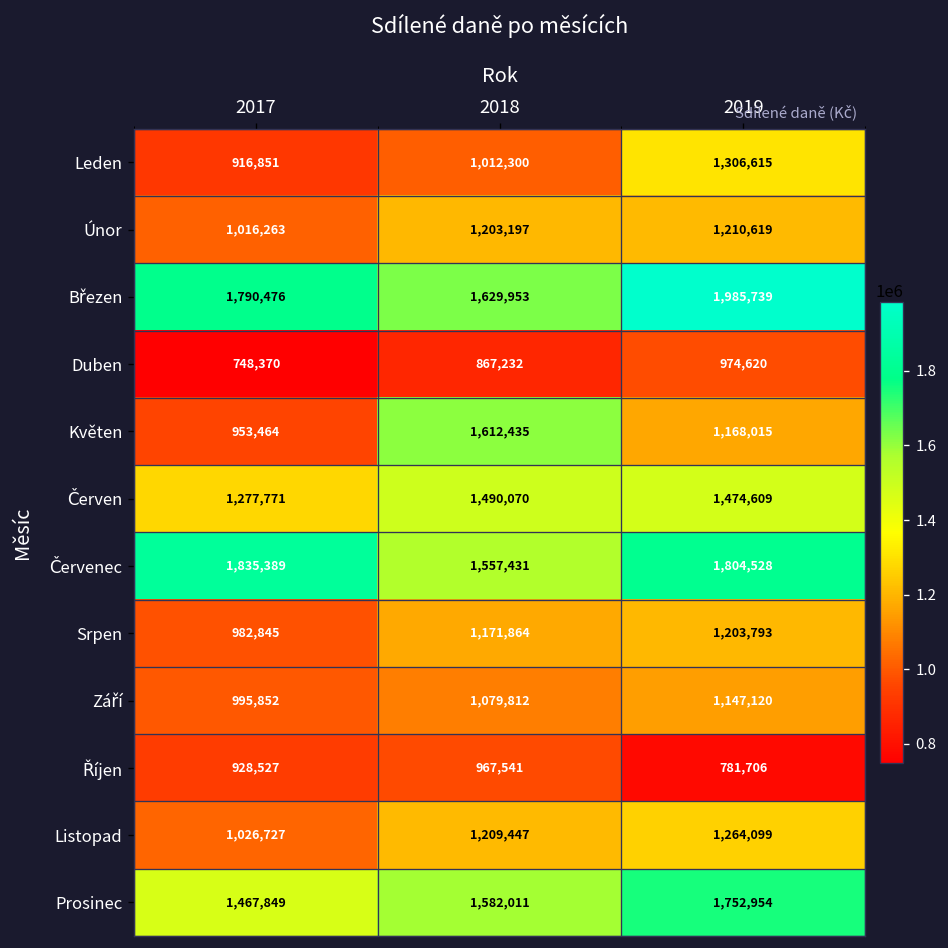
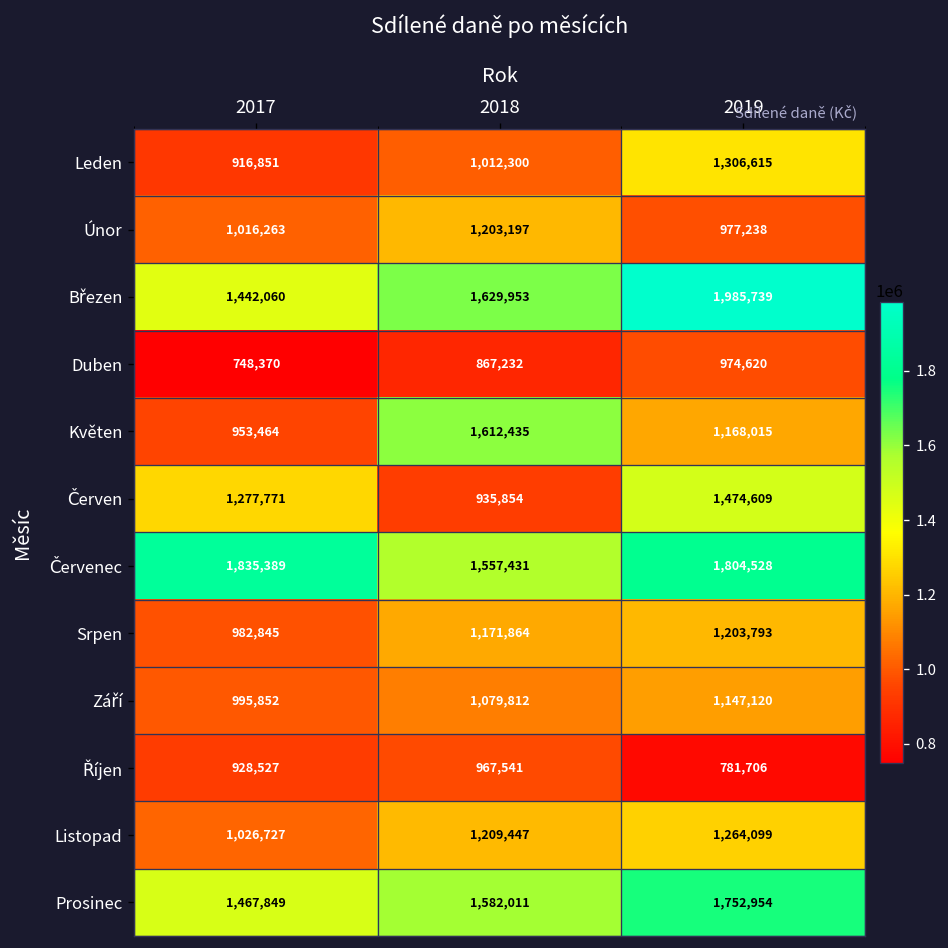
  {
    "Leden": {
      "2017": "916,851",
      "2018": "1,012,300",
      "2019": "1,306,615"
    },
    "Únor": {
      "2017": "1,016,263",
      "2018": "1,203,197",
-     "2019": "1,210,619"
+     "2019": "977,238"
    },
    "Březen": {
-     "2017": "1,790,476",
+     "2017": "1,442,060",
      "2018": "1,629,953",
      "2019": "1,985,739"
    },
    "Duben": {
      "2017": "748,370",
      "2018": "867,232",
      "2019": "974,620"
    },
    "Květen": {
      "2017": "953,464",
      "2018": "1,612,435",
      "2019": "1,168,015"
    },
    "Červen": {
      "2017": "1,277,771",
-     "2018": "1,490,070",
+     "2018": "935,854",
      "2019": "1,474,609"
    },
    "Červenec": {
      "2017": "1,835,389",
      "2018": "1,557,431",
      "2019": "1,804,528"
    },
    "Srpen": {
      "2017": "982,845",
      "2018": "1,171,864",
      "2019": "1,203,793"
    },
    "Září": {
      "2017": "995,852",
      "2018": "1,079,812",
      "2019": "1,147,120"
    },
    "Říjen": {
      "2017": "928,527",
      "2018": "967,541",
      "2019": "781,706"
    },
    "Listopad": {
      "2017": "1,026,727",
      "2018": "1,209,447",
      "2019": "1,264,099"
    },
    "Prosinec": {
      "2017": "1,467,849",
      "2018": "1,582,011",
      "2019": "1,752,954"
    }
  }
